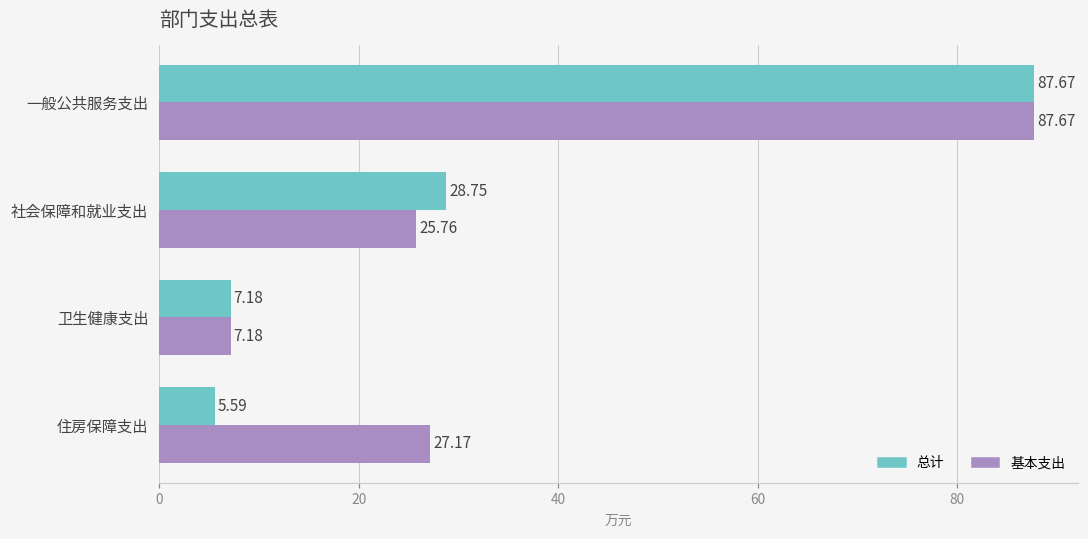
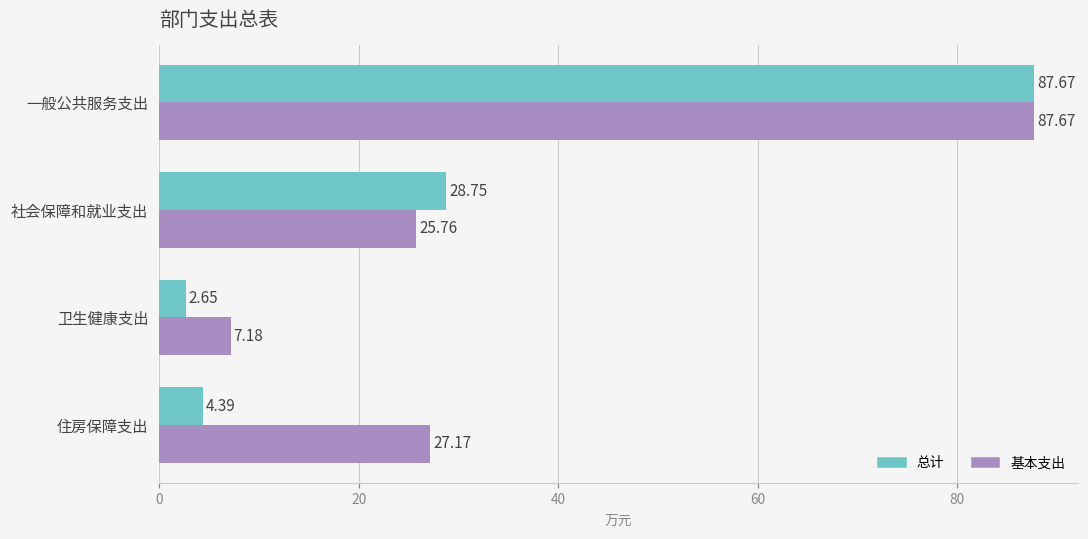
  {
    "总计": {
      "一般公共服务支出": 87.67,
      "社会保障和就业支出": 28.75,
-     "卫生健康支出": 7.18,
-     "住房保障支出": 5.59
+     "卫生健康支出": 2.65,
+     "住房保障支出": 4.39
    },
    "基本支出": {
      "一般公共服务支出": 87.67,
      "社会保障和就业支出": 25.76,
      "卫生健康支出": 7.18,
      "住房保障支出": 27.17
    }
  }
